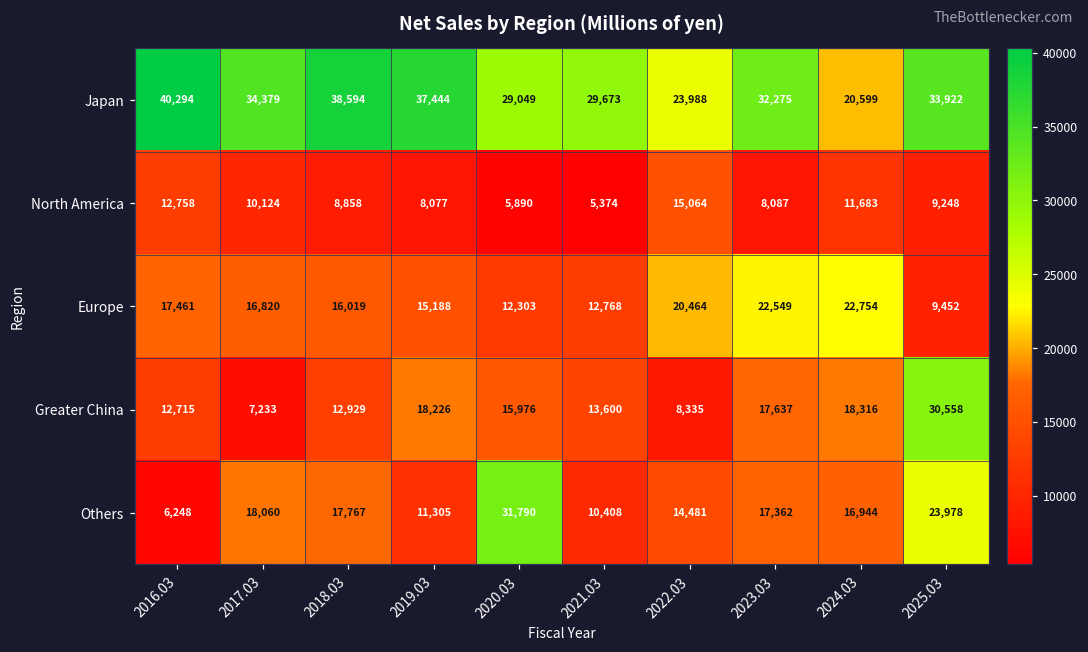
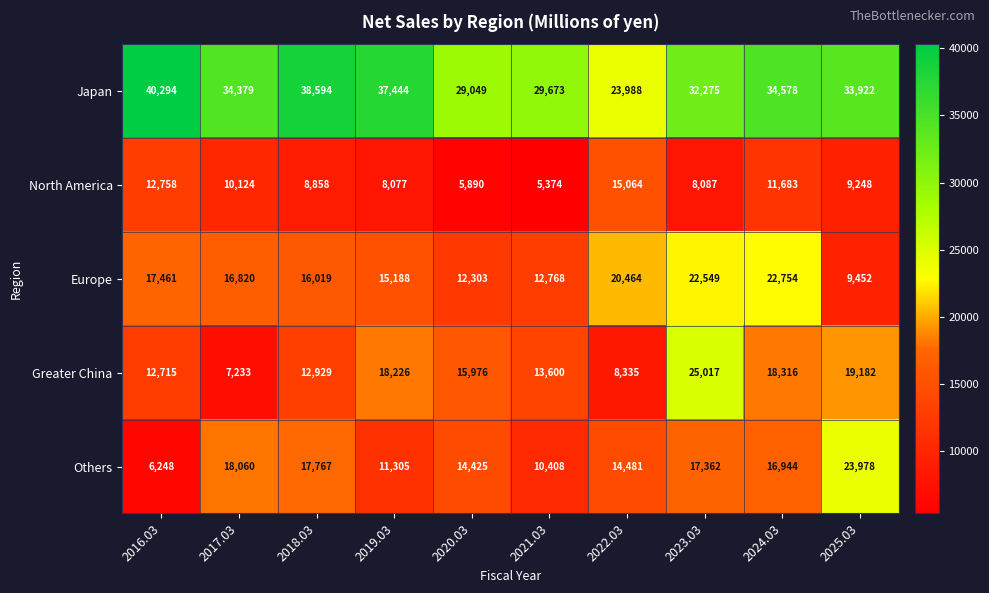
  {
    "Japan": {
      "2016.03": "40,294",
      "2017.03": "34,379",
      "2018.03": "38,594",
      "2019.03": "37,444",
      "2020.03": "29,049",
      "2021.03": "29,673",
      "2022.03": "23,988",
      "2023.03": "32,275",
-     "2024.03": "20,599",
+     "2024.03": "34,578",
      "2025.03": "33,922"
    },
    "North America": {
      "2016.03": "12,758",
      "2017.03": "10,124",
      "2018.03": "8,858",
      "2019.03": "8,077",
      "2020.03": "5,890",
      "2021.03": "5,374",
      "2022.03": "15,064",
      "2023.03": "8,087",
      "2024.03": "11,683",
      "2025.03": "9,248"
    },
    "Europe": {
      "2016.03": "17,461",
      "2017.03": "16,820",
      "2018.03": "16,019",
      "2019.03": "15,188",
      "2020.03": "12,303",
      "2021.03": "12,768",
      "2022.03": "20,464",
      "2023.03": "22,549",
      "2024.03": "22,754",
      "2025.03": "9,452"
    },
    "Greater China": {
      "2016.03": "12,715",
      "2017.03": "7,233",
      "2018.03": "12,929",
      "2019.03": "18,226",
      "2020.03": "15,976",
      "2021.03": "13,600",
      "2022.03": "8,335",
-     "2023.03": "17,637",
+     "2023.03": "25,017",
      "2024.03": "18,316",
-     "2025.03": "30,558"
+     "2025.03": "19,182"
    },
    "Others": {
      "2016.03": "6,248",
      "2017.03": "18,060",
      "2018.03": "17,767",
      "2019.03": "11,305",
-     "2020.03": "31,790",
+     "2020.03": "14,425",
      "2021.03": "10,408",
      "2022.03": "14,481",
      "2023.03": "17,362",
      "2024.03": "16,944",
      "2025.03": "23,978"
    }
  }
